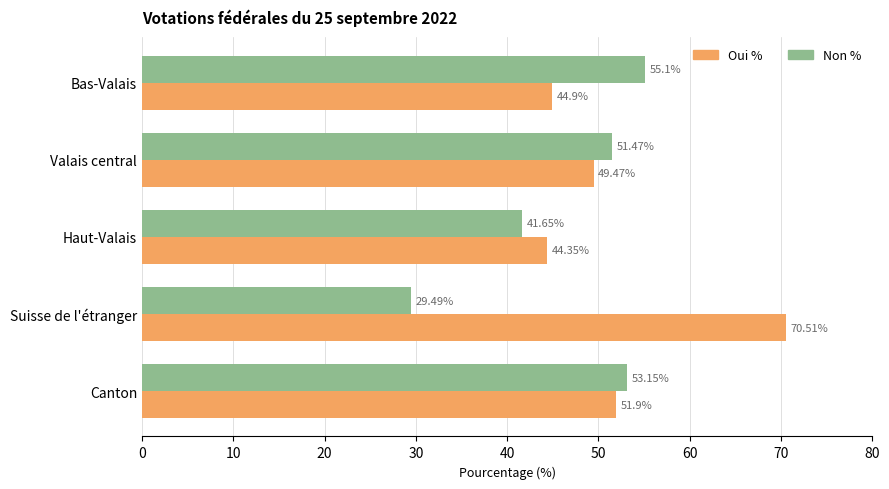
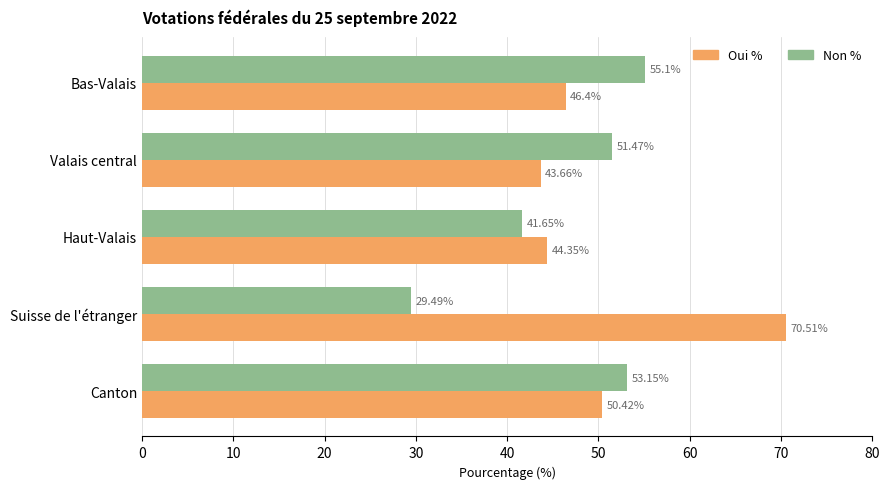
  {
    "Oui %": {
-     "Bas-Valais": "44.9%",
-     "Valais central": "49.47%",
+     "Bas-Valais": "46.4%",
+     "Valais central": "43.66%",
      "Haut-Valais": "44.35%",
      "Suisse de l'étranger": "70.51%",
-     "Canton": "51.9%"
+     "Canton": "50.42%"
    },
    "Non %": {
      "Bas-Valais": "55.1%",
      "Valais central": "51.47%",
      "Haut-Valais": "41.65%",
      "Suisse de l'étranger": "29.49%",
      "Canton": "53.15%"
    }
  }
